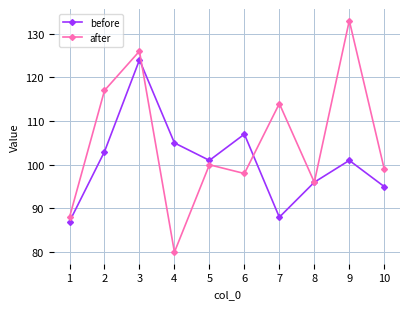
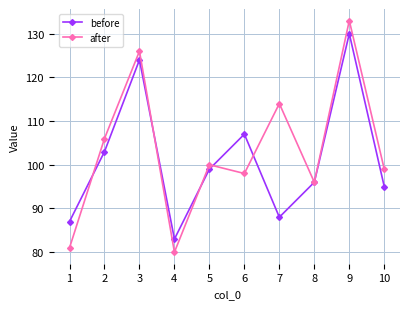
  {
    "before": {
      "1": 87,
      "2": 103,
      "3": 124,
-     "4": 105,
-     "5": 101,
+     "4": 83,
+     "5": 99,
      "6": 107,
      "7": 88,
-     "9": 101,
+     "9": 130,
      "10": 95
    },
    "after": {
-     "1": 88,
-     "2": 117,
+     "1": 81,
+     "2": 106,
      "3": 126,
      "4": 80,
      "5": 100,
      "6": 98,
      "7": 114,
      "9": 133,
      "10": 99
    }
  }
